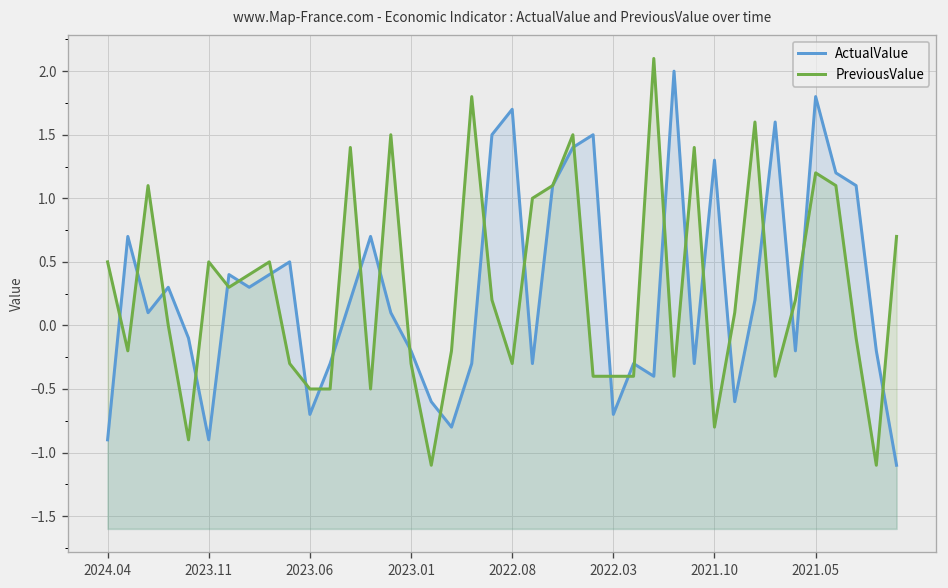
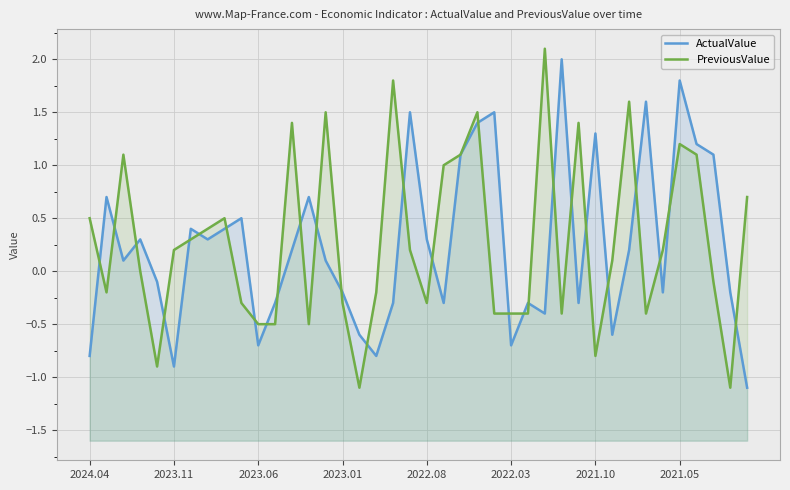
  {
    "ActualValue": {
-     "2024.04": -0.9,
+     "2024.04": -0.8,
      "2023.11": -0.9,
      "2023.06": -0.7,
      "2023.01": -0.2,
-     "2022.08": 1.7,
+     "2022.08": 0.3,
      "2022.03": -0.7,
      "2021.10": 1.3,
      "2021.05": 1.8
    },
    "PreviousValue": {
      "2024.04": 0.5,
-     "2023.11": 0.5,
+     "2023.11": 0.2,
      "2023.06": -0.5,
      "2023.01": -0.3,
      "2022.08": -0.3,
      "2022.03": -0.4,
      "2021.10": -0.8,
      "2021.05": 1.2
    }
  }
